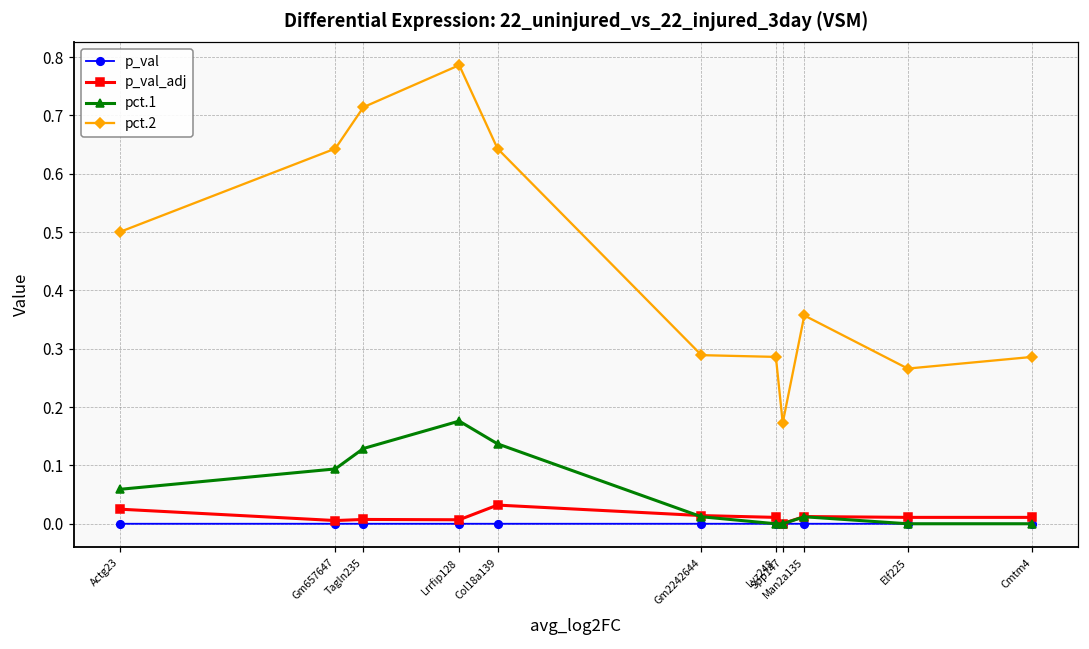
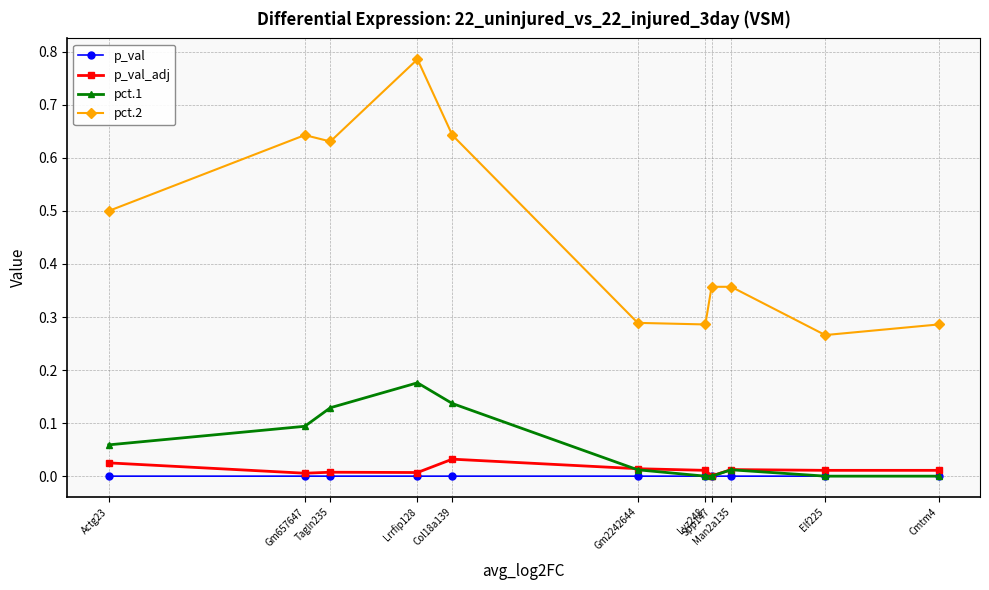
  {
    "p_val": {
      "Actg23": 0.00,
      "Gm657647": 0.00,
      "Tagln235": 0.00,
      "Lrrfip128": 0.00,
      "Col18a139": 0.00,
      "Gm2242644": 0.00,
      "Man2a135": 0.00
    },
    "p_val_adj": {
      "Actg23": 0.03,
      "Gm657647": 0.01,
      "Tagln235": 0.01,
      "Lrrfip128": 0.01,
      "Col18a139": 0.03,
      "Lyz248": 0.01,
      "Elf225": 0.01,
      "Cmtm4": 0.01
    },
    "pct.1": {
      "Actg23": 0.06,
      "Gm657647": 0.09,
      "Tagln235": 0.13,
      "Lrrfip128": 0.18,
      "Col18a139": 0.14
    },
    "pct.2": {
      "Actg23": 0.50,
      "Gm657647": 0.64,
-     "Tagln235": 0.71,
+     "Tagln235": 0.63,
      "Lrrfip128": 0.79,
      "Col18a139": 0.64,
      "Gm2242644": 0.29,
      "Lyz248": 0.29,
-     "Spp147": 0.17,
+     "Spp147": 0.36,
      "Man2a135": 0.36,
      "Elf225": 0.27,
      "Cmtm4": 0.29
    }
  }
